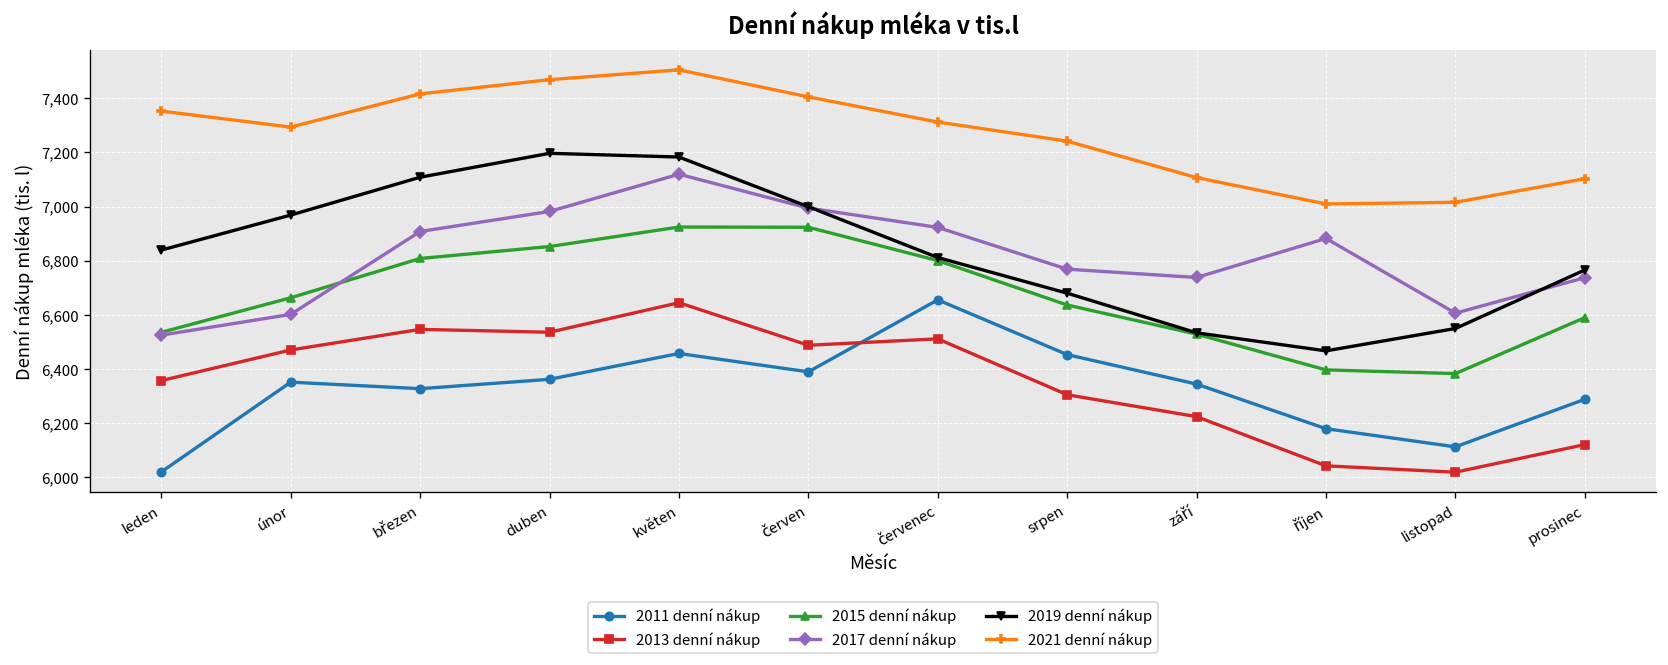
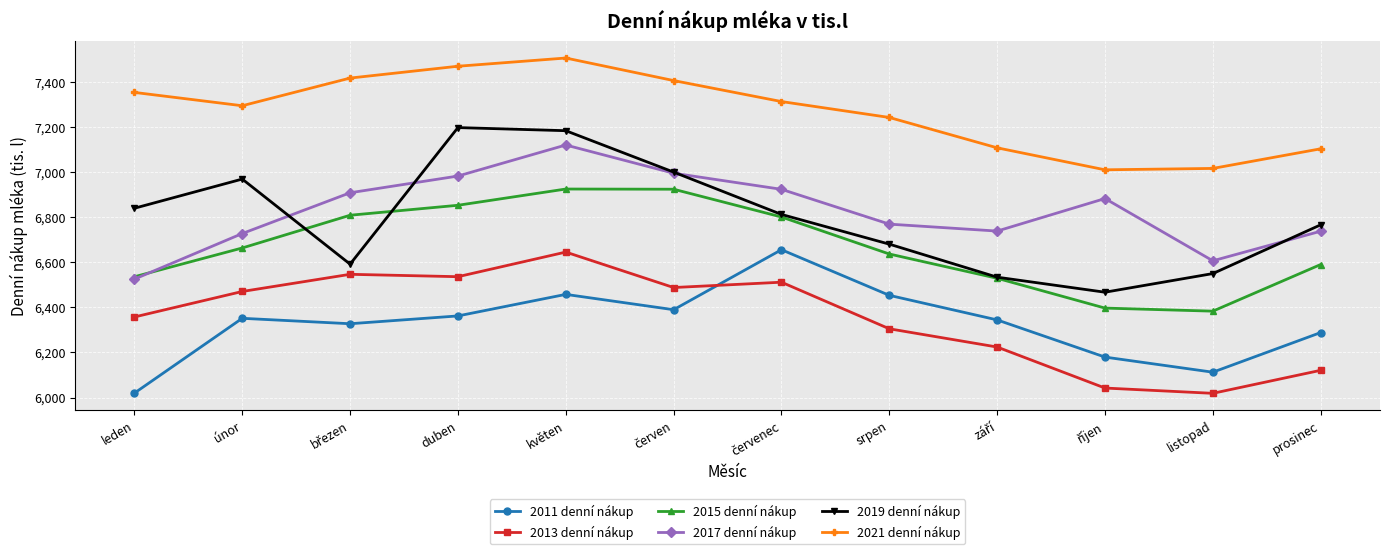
  {
    "2011 denní nákup": {
      "leden": "6,020",
      "únor": "6,350",
      "březen": "6,330",
      "duben": "6,360",
      "květen": "6,460",
      "červen": "6,390",
      "červenec": "6,660",
      "srpen": "6,450",
      "září": "6,340",
      "říjen": "6,180",
      "listopad": "6,110",
      "prosinec": "6,290"
    },
    "2013 denní nákup": {
      "leden": "6,360",
      "únor": "6,470",
      "březen": "6,550",
      "duben": "6,540",
      "květen": "6,640",
      "červen": "6,490",
      "červenec": "6,510",
      "srpen": "6,300",
      "září": "6,220",
      "říjen": "6,040",
      "listopad": "6,020",
      "prosinec": "6,120"
    },
    "2015 denní nákup": {
      "únor": "6,660",
      "březen": "6,810",
      "duben": "6,850",
      "květen": "6,920",
      "červen": "6,920",
      "červenec": "6,800",
      "srpen": "6,640",
      "říjen": "6,400",
      "listopad": "6,380",
      "prosinec": "6,590"
    },
    "2017 denní nákup": {
-     "únor": "6,600",
+     "únor": "6,730",
      "březen": "6,910",
      "duben": "6,980",
      "květen": "7,120",
      "červenec": "6,920",
      "srpen": "6,770",
      "září": "6,740",
      "říjen": "6,880",
      "listopad": "6,610",
      "prosinec": "6,740"
    },
    "2019 denní nákup": {
      "leden": "6,840",
      "únor": "6,970",
-     "březen": "7,110",
+     "březen": "6,590",
      "duben": "7,200",
      "květen": "7,180",
      "červenec": "6,810",
      "srpen": "6,680",
      "říjen": "6,470",
      "listopad": "6,550",
      "prosinec": "6,770"
    },
    "2021 denní nákup": {
      "leden": "7,350",
      "únor": "7,290",
      "březen": "7,420",
      "duben": "7,470",
      "květen": "7,510",
      "červen": "7,410",
      "červenec": "7,310",
      "srpen": "7,240",
      "září": "7,110",
      "říjen": "7,010",
      "listopad": "7,020",
      "prosinec": "7,100"
    }
  }
